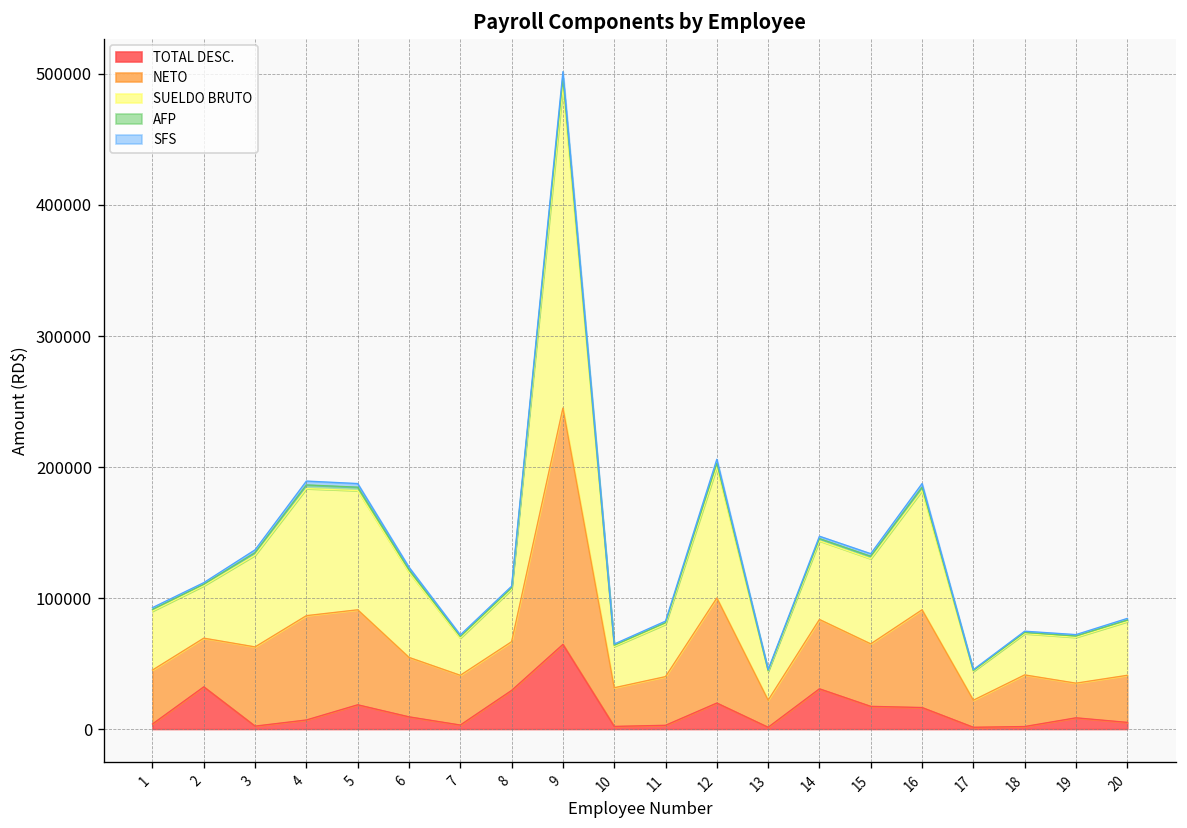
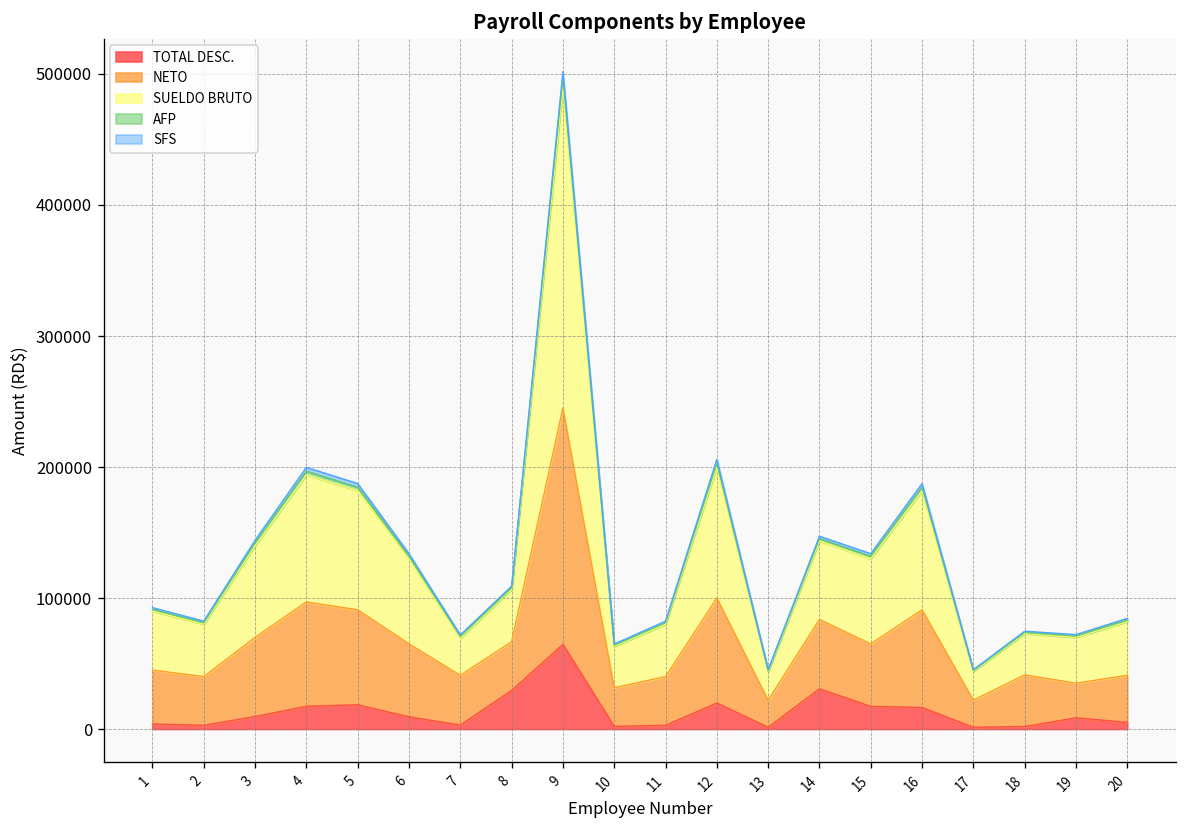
  {
    "TOTAL DESC.": {
      "1": 4000,
-     "2": 32000,
-     "3": 2000,
-     "4": 7000,
+     "2": 3000,
+     "3": 10000,
+     "4": 17000,
      "5": 18000,
      "6": 9000,
      "7": 3000,
      "8": 29000,
      "9": 65000,
      "10": 2000,
      "11": 3000,
      "12": 20000,
      "13": 1000,
      "14": 31000,
      "15": 17000,
      "16": 16000,
      "17": 1000,
      "18": 2000,
      "19": 9000,
      "20": 5000
    },
    "NETO": {
      "1": 41000,
      "2": 37000,
      "3": 60000,
      "4": 80000,
      "5": 73000,
-     "6": 45000,
+     "6": 56000,
      "7": 38000,
      "8": 37000,
      "9": 180000,
      "10": 30000,
      "11": 37000,
      "12": 80000,
      "13": 21000,
      "14": 53000,
      "15": 48000,
      "16": 75000,
      "17": 21000,
      "18": 39000,
      "19": 26000,
      "20": 36000
    },
    "SUELDO BRUTO": {
      "4": 97000,
      "5": 91000,
      "9": 245000,
      "12": 100000,
      "16": 91000
    },
    "AFP": {
      "4": 3000,
      "5": 3000,
      "9": 7000,
      "12": 3000,
      "16": 3000
    },
    "SFS": {
      "4": 3000,
      "5": 3000,
      "9": 5000,
      "12": 3000,
      "16": 3000
    }
  }
